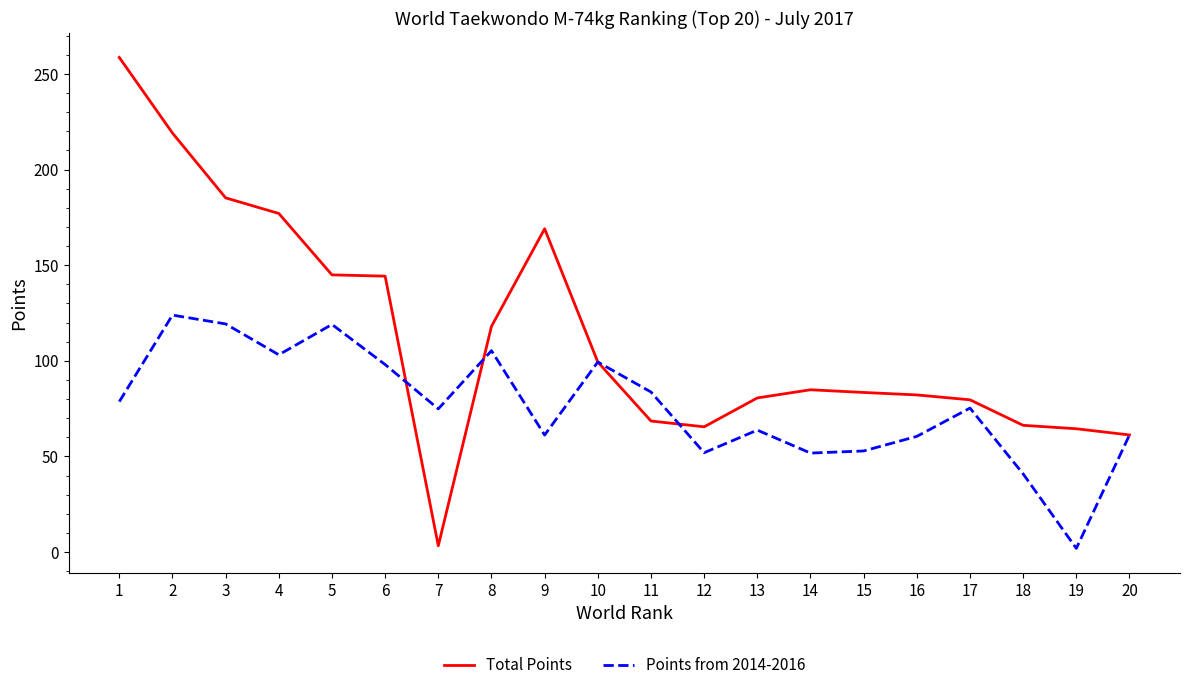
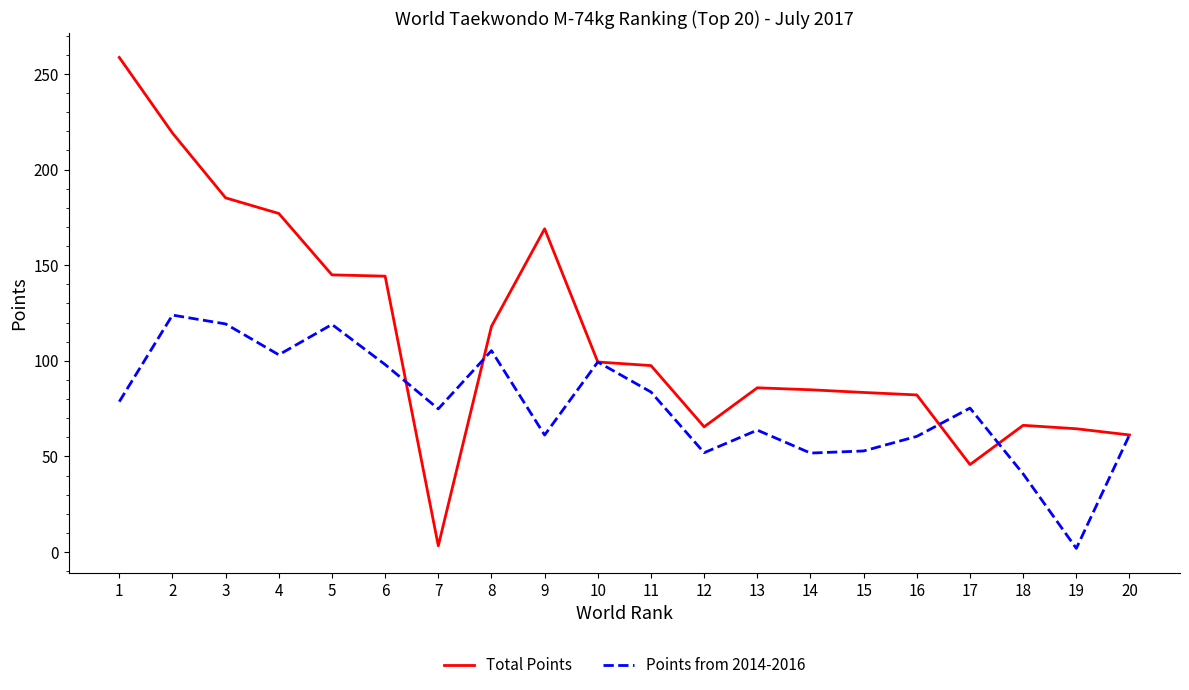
  {
    "Total Points": {
      "1": 259,
      "2": 219,
      "3": 185,
      "4": 177,
      "5": 145,
      "6": 144,
      "7": 3,
      "8": 118,
      "9": 169,
-     "11": 69,
+     "11": 98,
      "12": 66,
-     "13": 81,
+     "13": 86,
      "14": 85,
      "15": 83,
      "16": 82,
-     "17": 80,
+     "17": 46,
      "18": 66,
      "19": 64
    },
    "Points from 2014-2016": {
      "1": 79,
      "2": 124,
      "3": 119,
      "4": 103,
      "5": 119,
      "6": 98,
      "7": 75,
      "8": 105,
      "9": 61,
      "11": 84,
      "12": 52,
      "13": 64,
      "14": 52,
      "15": 53,
      "16": 61,
      "17": 75,
      "18": 41,
      "19": 2
    }
  }
